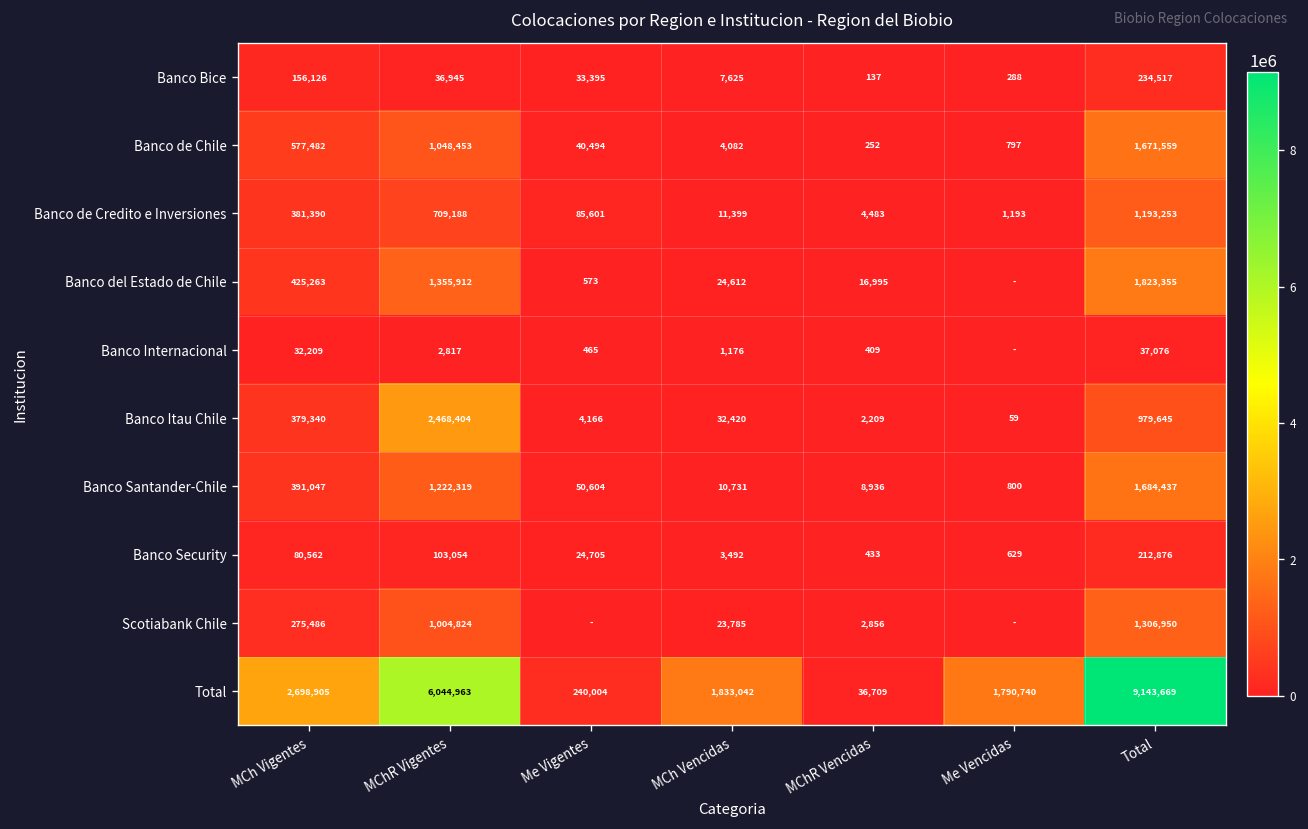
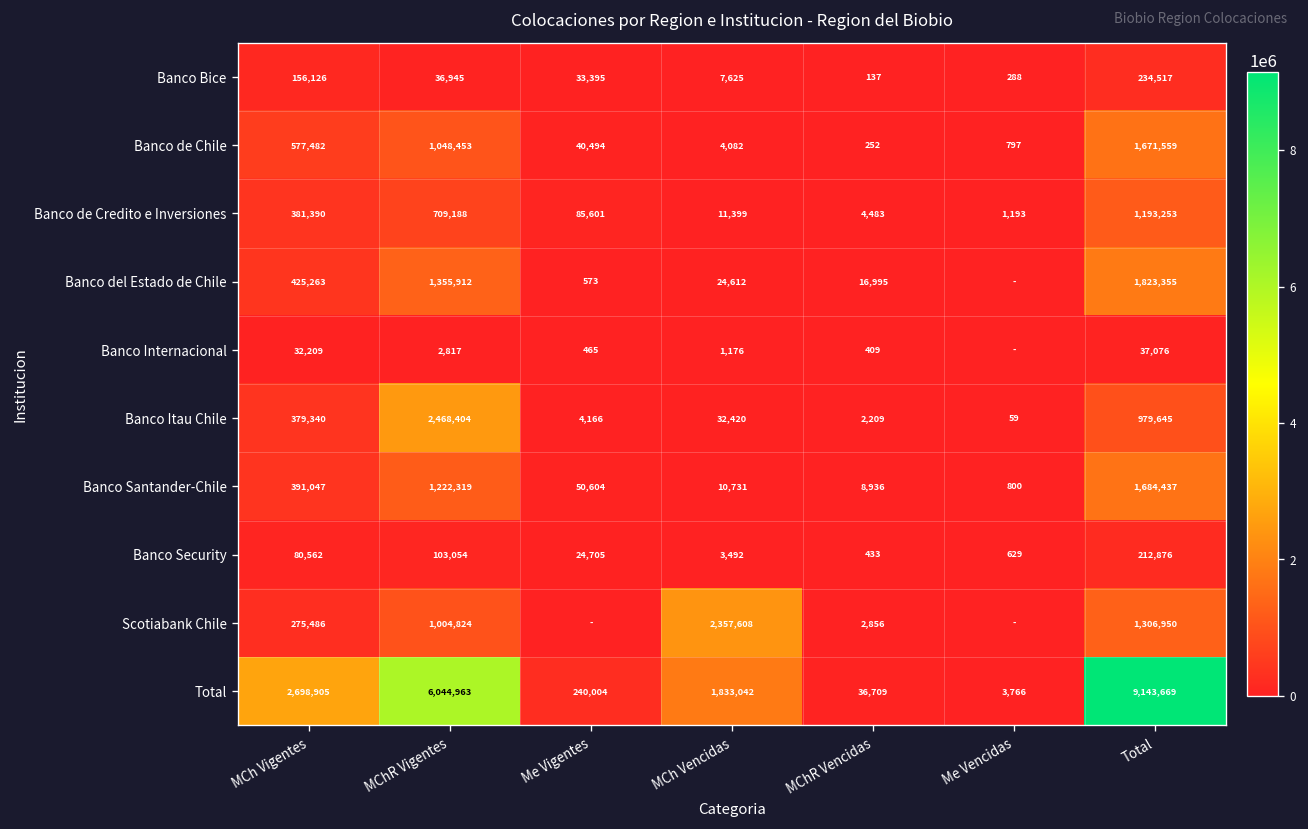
  {
    "Banco Bice": {
      "MCh Vigentes": "156,126",
      "MChR Vigentes": "36,945",
      "Me Vigentes": "33,395",
      "MCh Vencidas": "7,625",
      "MChR Vencidas": "137",
      "Me Vencidas": "288",
      "Total": "234,517"
    },
    "Banco de Chile": {
      "MCh Vigentes": "577,482",
      "MChR Vigentes": "1,048,453",
      "Me Vigentes": "40,494",
      "MCh Vencidas": "4,082",
      "MChR Vencidas": "252",
      "Me Vencidas": "797",
      "Total": "1,671,559"
    },
    "Banco de Credito e Inversiones": {
      "MCh Vigentes": "381,390",
      "MChR Vigentes": "709,188",
      "Me Vigentes": "85,601",
      "MCh Vencidas": "11,399",
      "MChR Vencidas": "4,483",
      "Me Vencidas": "1,193",
      "Total": "1,193,253"
    },
    "Banco del Estado de Chile": {
      "MCh Vigentes": "425,263",
      "MChR Vigentes": "1,355,912",
      "Me Vigentes": "573",
      "MCh Vencidas": "24,612",
      "MChR Vencidas": "16,995",
      "Total": "1,823,355"
    },
    "Banco Internacional": {
      "MCh Vigentes": "32,209",
      "MChR Vigentes": "2,817",
      "Me Vigentes": "465",
      "MCh Vencidas": "1,176",
      "MChR Vencidas": "409",
      "Total": "37,076"
    },
    "Banco Itau Chile": {
      "MCh Vigentes": "379,340",
      "MChR Vigentes": "2,468,404",
      "Me Vigentes": "4,166",
      "MCh Vencidas": "32,420",
      "MChR Vencidas": "2,209",
      "Me Vencidas": "59",
      "Total": "979,645"
    },
    "Banco Santander-Chile": {
      "MCh Vigentes": "391,047",
      "MChR Vigentes": "1,222,319",
      "Me Vigentes": "50,604",
      "MCh Vencidas": "10,731",
      "MChR Vencidas": "8,936",
      "Me Vencidas": "800",
      "Total": "1,684,437"
    },
    "Banco Security": {
      "MCh Vigentes": "80,562",
      "MChR Vigentes": "103,054",
      "Me Vigentes": "24,705",
      "MCh Vencidas": "3,492",
      "MChR Vencidas": "433",
      "Me Vencidas": "629",
      "Total": "212,876"
    },
    "Scotiabank Chile": {
      "MCh Vigentes": "275,486",
      "MChR Vigentes": "1,004,824",
-     "MCh Vencidas": "23,785",
+     "MCh Vencidas": "2,357,608",
      "MChR Vencidas": "2,856",
      "Total": "1,306,950"
    },
    "Total": {
      "MCh Vigentes": "2,698,905",
      "MChR Vigentes": "6,044,963",
      "Me Vigentes": "240,004",
      "MCh Vencidas": "1,833,042",
      "MChR Vencidas": "36,709",
-     "Me Vencidas": "1,790,740",
+     "Me Vencidas": "3,766",
      "Total": "9,143,669"
    }
  }
